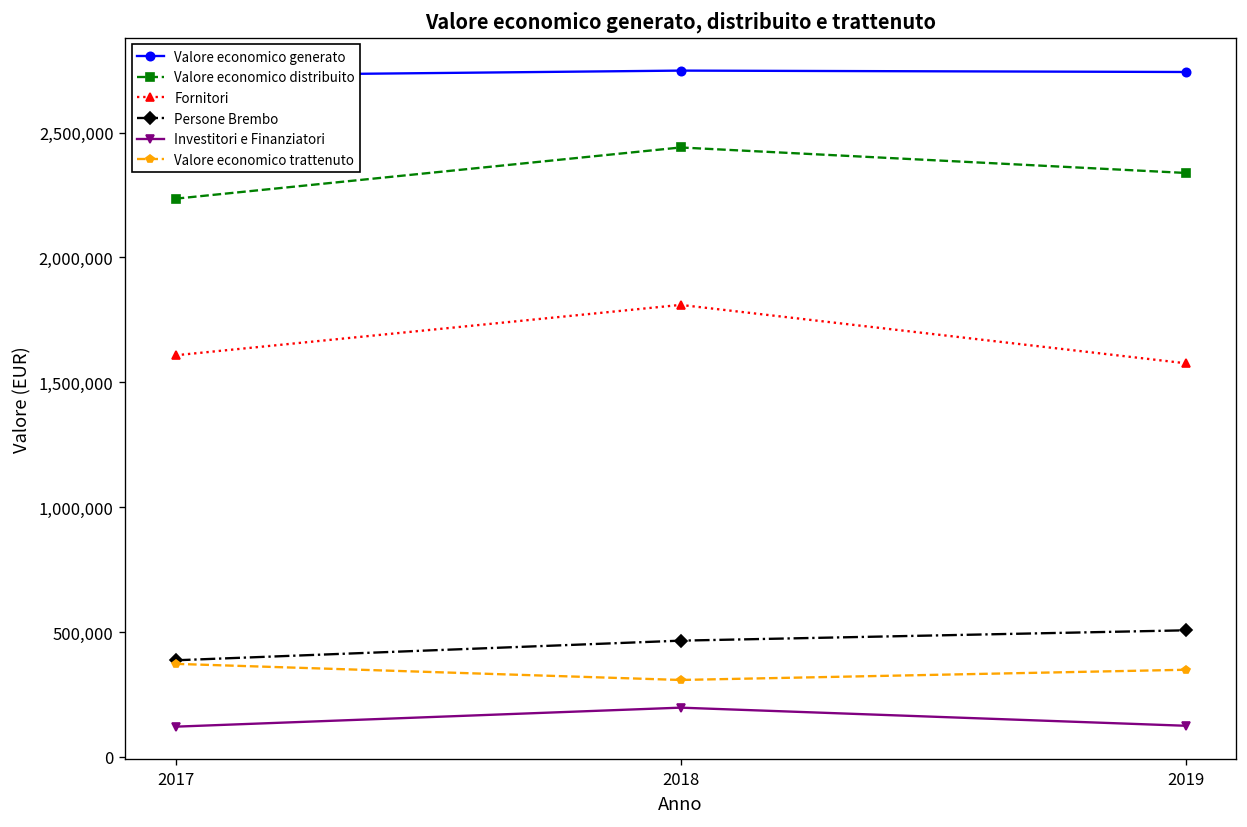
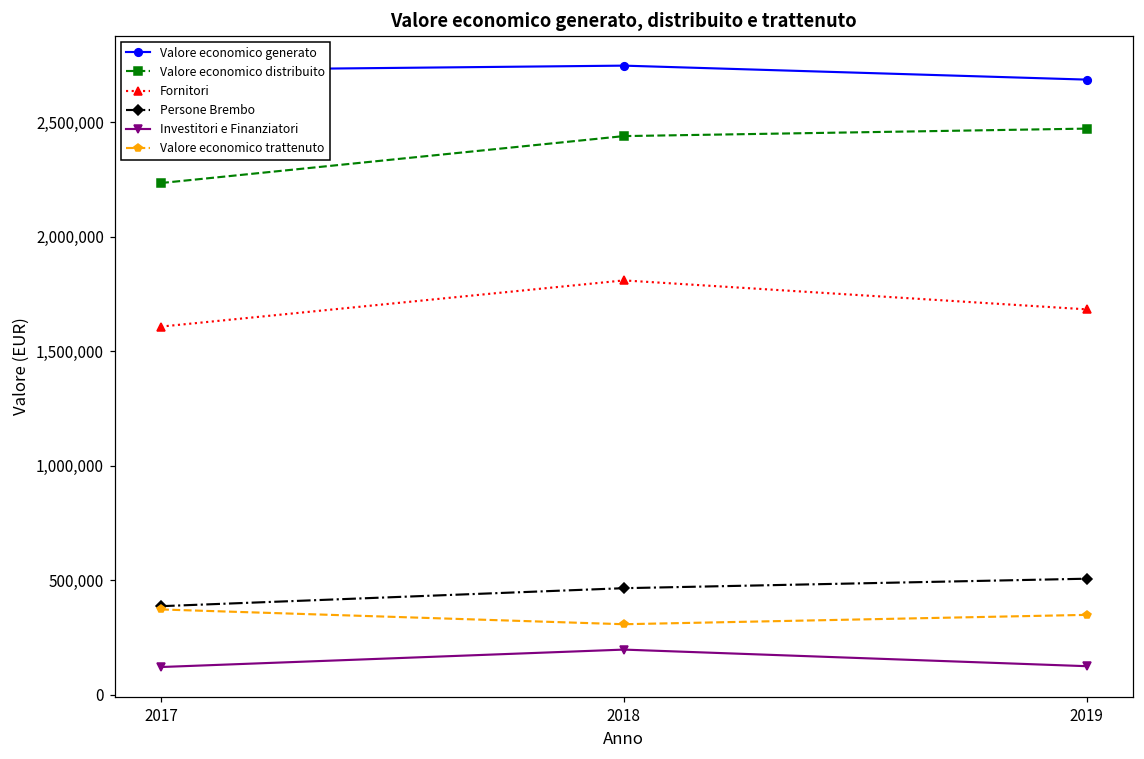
  {
    "Valore economico generato": {
      "2018": "2,750,000",
-     "2019": "2,740,000"
+     "2019": "2,690,000"
    },
    "Valore economico distribuito": {
      "2017": "2,240,000",
      "2018": "2,440,000",
-     "2019": "2,340,000"
+     "2019": "2,470,000"
    },
    "Fornitori": {
      "2017": "1,610,000",
      "2018": "1,810,000",
-     "2019": "1,580,000"
+     "2019": "1,680,000"
    },
    "Persone Brembo": {
      "2017": "390,000",
      "2018": "470,000",
      "2019": "510,000"
    },
    "Investitori e Finanziatori": {
      "2017": "120,000",
      "2018": "200,000",
      "2019": "120,000"
    },
    "Valore economico trattenuto": {
      "2017": "370,000",
      "2018": "310,000",
      "2019": "350,000"
    }
  }
